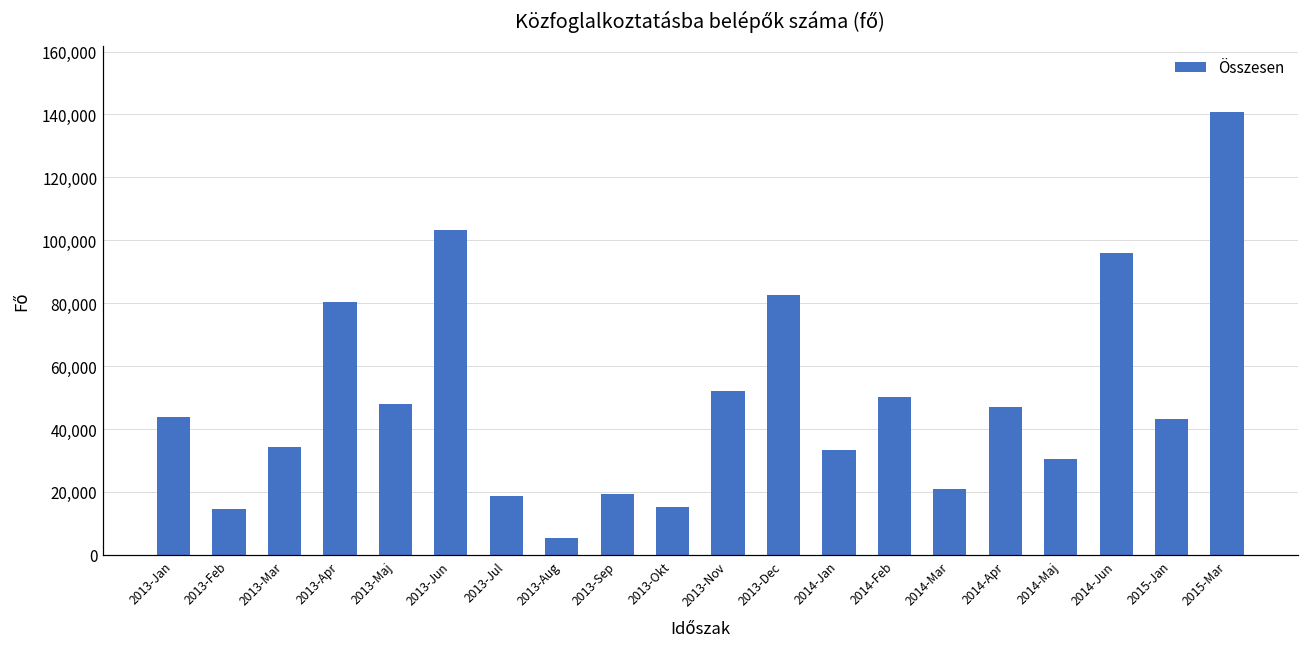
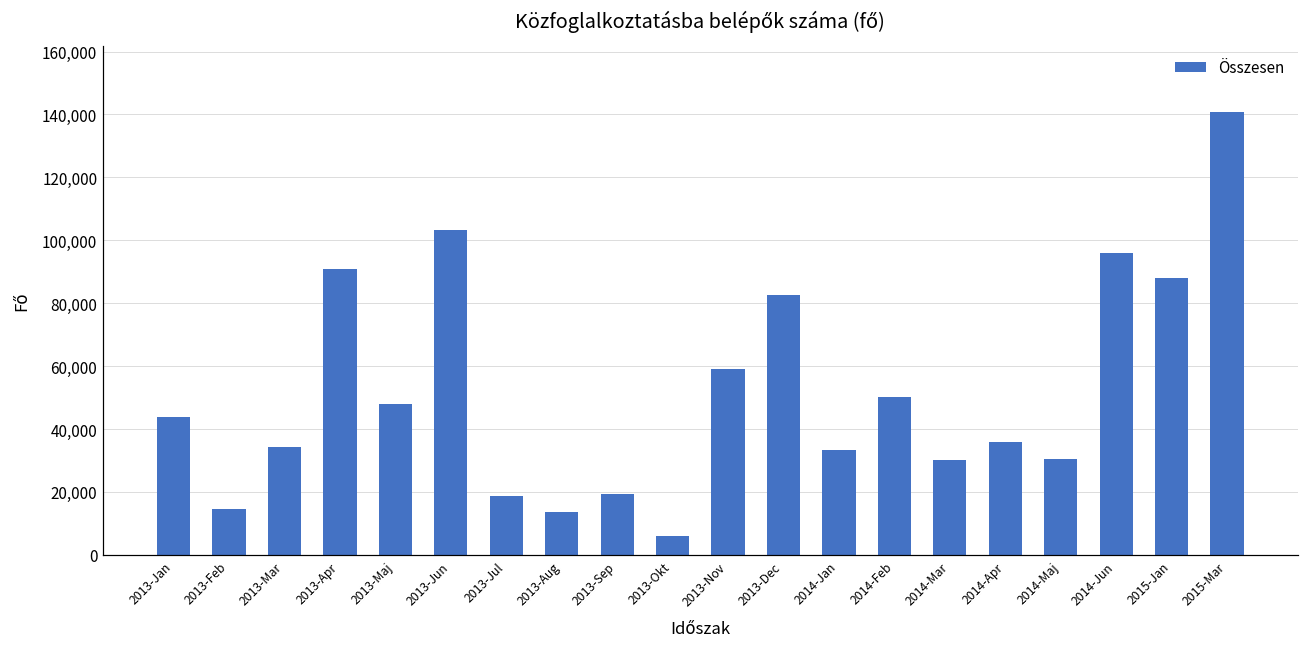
  {
    "2013-Jan": "44,000",
    "2013-Feb": "15,000",
    "2013-Mar": "34,000",
-   "2013-Apr": "80,000",
+   "2013-Apr": "91,000",
    "2013-Maj": "48,000",
    "2013-Jun": "103,000",
    "2013-Jul": "19,000",
-   "2013-Aug": "5,000",
+   "2013-Aug": "14,000",
    "2013-Sep": "19,000",
-   "2013-Okt": "15,000",
-   "2013-Nov": "52,000",
+   "2013-Okt": "6,000",
+   "2013-Nov": "59,000",
    "2013-Dec": "83,000",
    "2014-Jan": "33,000",
    "2014-Feb": "50,000",
-   "2014-Mar": "21,000",
-   "2014-Apr": "47,000",
+   "2014-Mar": "30,000",
+   "2014-Apr": "36,000",
    "2014-Maj": "30,000",
    "2014-Jun": "96,000",
-   "2015-Jan": "43,000",
+   "2015-Jan": "88,000",
    "2015-Mar": "141,000"
  }
